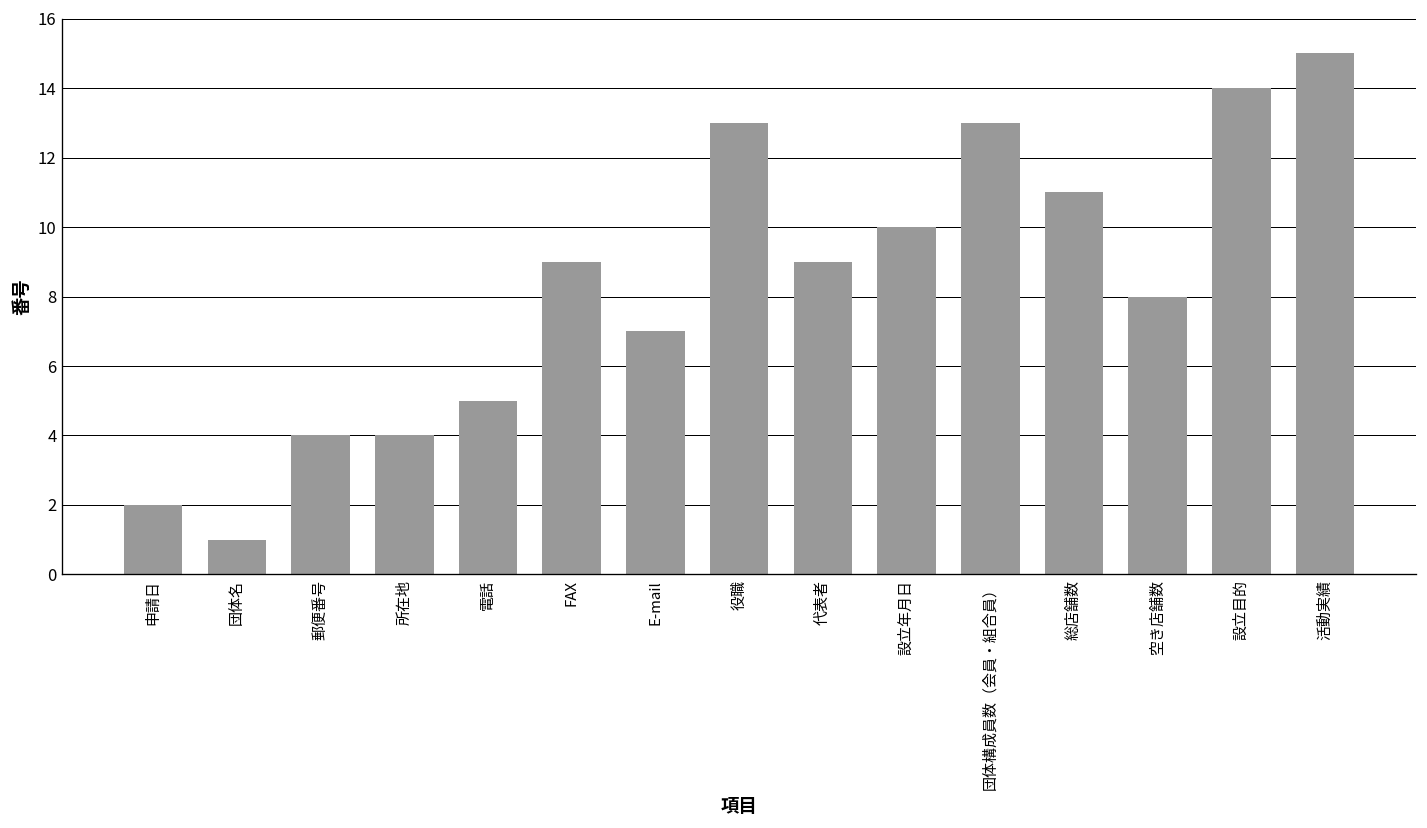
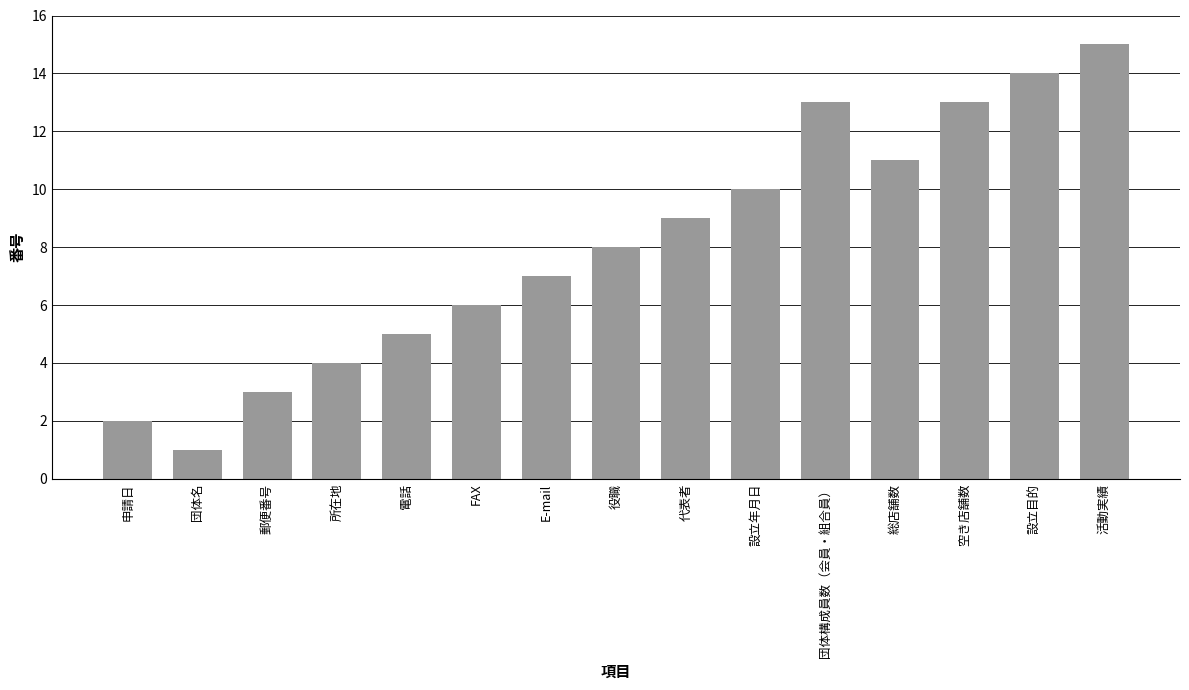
  {
    "申請日": 2,
    "団体名": 1,
-   "郵便番号": 4,
+   "郵便番号": 3,
    "所在地": 4,
    "電話": 5,
-   "FAX": 9,
+   "FAX": 6,
    "E-mail": 7,
-   "役職": 13,
+   "役職": 8,
    "代表者": 9,
    "設立年月日": 10,
    "団体構成員数（会員・組合員）": 13,
    "総店舗数": 11,
-   "空き店舗数": 8,
+   "空き店舗数": 13,
    "設立目的": 14,
    "活動実績": 15
  }
